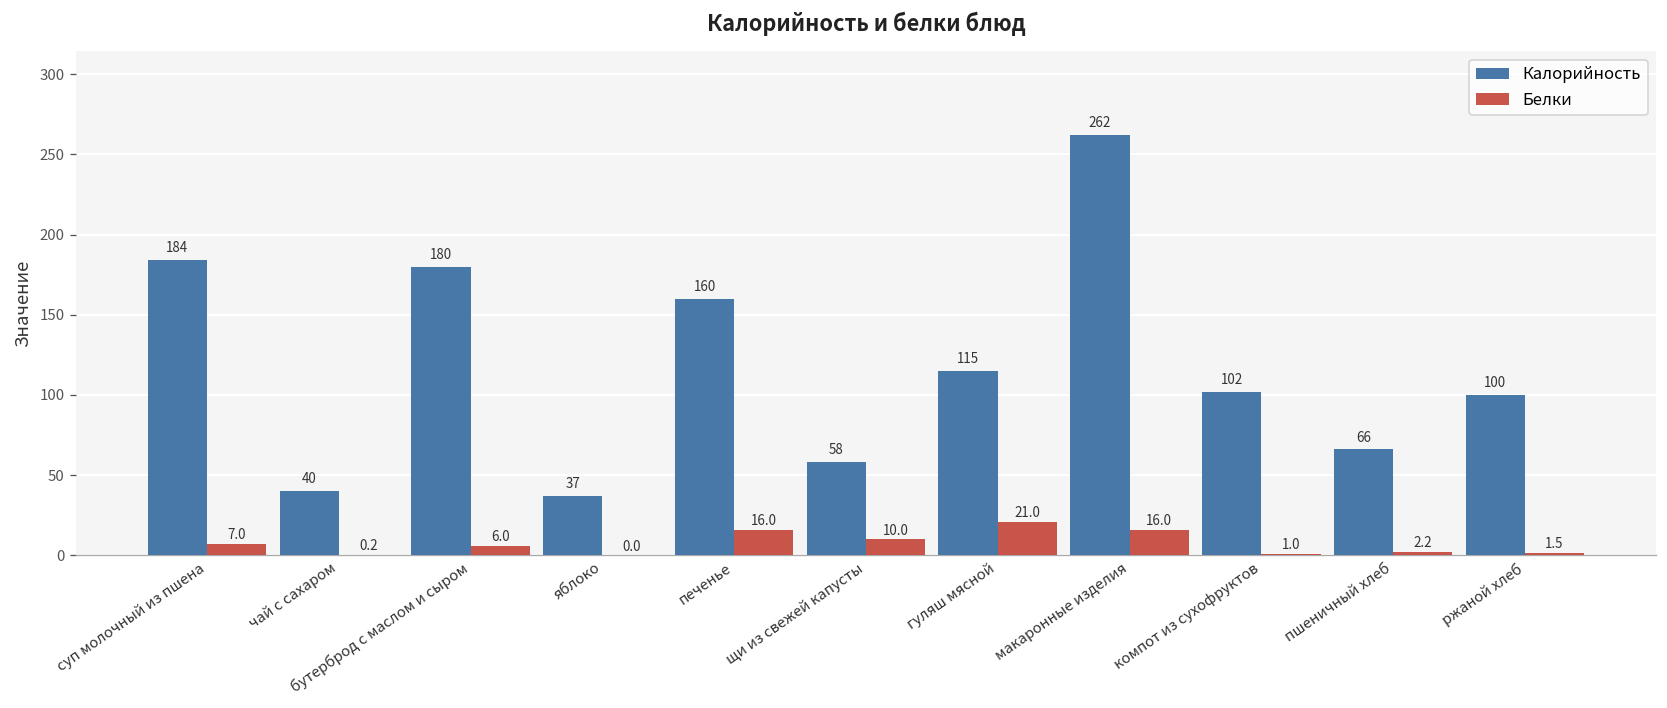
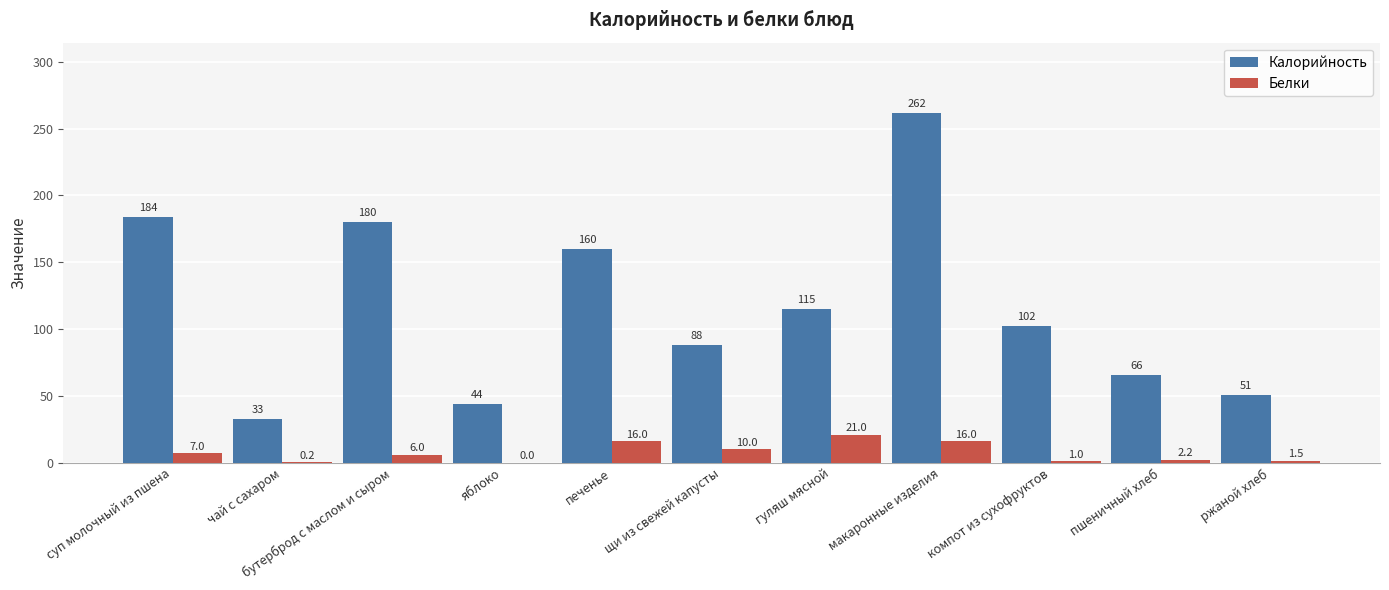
  {
    "Калорийность": {
      "суп молочный из пшена": 184,
-     "чай с сахаром": 40,
+     "чай с сахаром": 33,
      "бутерброд с маслом и сыром": 180,
-     "яблоко": 37,
+     "яблоко": 44,
      "печенье": 160,
-     "щи из свежей капусты": 58,
+     "щи из свежей капусты": 88,
      "гуляш мясной": 115,
      "макаронные изделия": 262,
      "компот из сухофруктов": 102,
      "пшеничный хлеб": 66,
-     "ржаной хлеб": 100
+     "ржаной хлеб": 51
    },
    "Белки": {
      "суп молочный из пшена": 7.0,
      "чай с сахаром": 0.2,
      "бутерброд с маслом и сыром": 6.0,
      "яблоко": 0.0,
      "печенье": 16.0,
      "щи из свежей капусты": 10.0,
      "гуляш мясной": 21.0,
      "макаронные изделия": 16.0,
      "компот из сухофруктов": 1.0,
      "пшеничный хлеб": 2.2,
      "ржаной хлеб": 1.5
    }
  }
